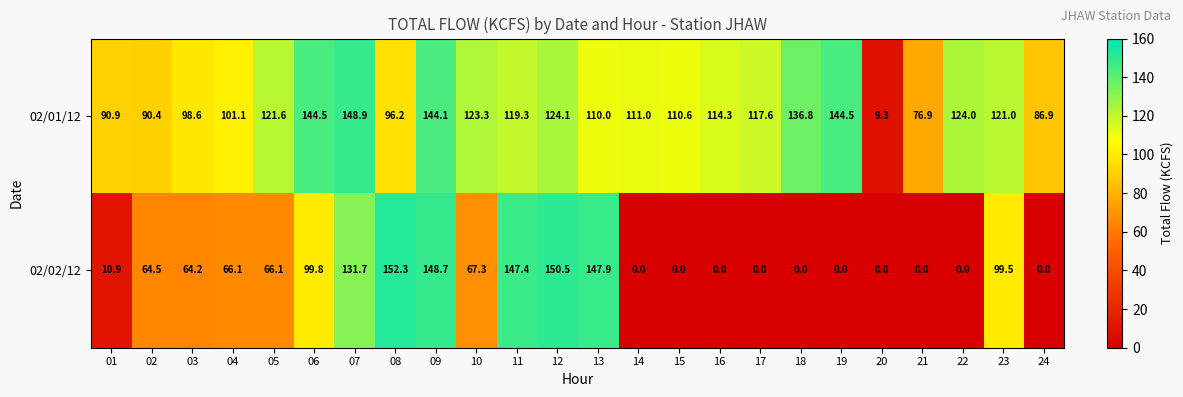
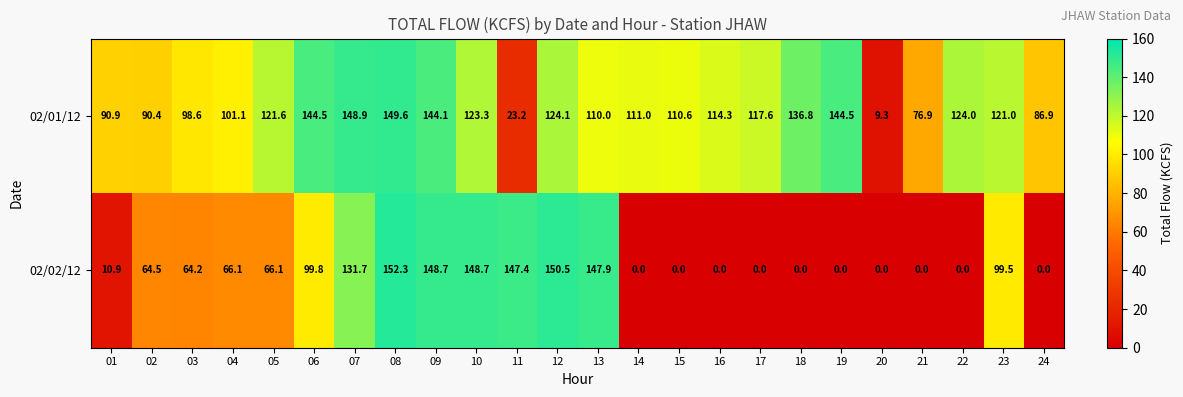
  {
    "02/01/12": {
      "01": 90.9,
      "02": 90.4,
      "03": 98.6,
      "04": 101.1,
      "05": 121.6,
      "06": 144.5,
      "07": 148.9,
-     "08": 96.2,
+     "08": 149.6,
      "09": 144.1,
      "10": 123.3,
-     "11": 119.3,
+     "11": 23.2,
      "12": 124.1,
      "13": 110.0,
      "14": 111.0,
      "15": 110.6,
      "16": 114.3,
      "17": 117.6,
      "18": 136.8,
      "19": 144.5,
      "20": 9.3,
      "21": 76.9,
      "22": 124.0,
      "23": 121.0,
      "24": 86.9
    },
    "02/02/12": {
      "01": 10.9,
      "02": 64.5,
      "03": 64.2,
      "04": 66.1,
      "05": 66.1,
      "06": 99.8,
      "07": 131.7,
      "08": 152.3,
      "09": 148.7,
-     "10": 67.3,
+     "10": 148.7,
      "11": 147.4,
      "12": 150.5,
      "13": 147.9,
      "14": 0.0,
      "15": 0.0,
      "16": 0.0,
      "17": 0.0,
      "18": 0.0,
      "19": 0.0,
      "20": 0.0,
      "21": 0.0,
      "22": 0.0,
      "23": 99.5,
      "24": 0.0
    }
  }
